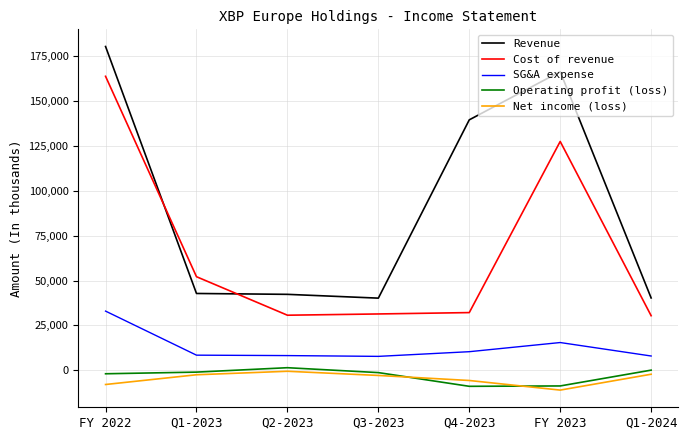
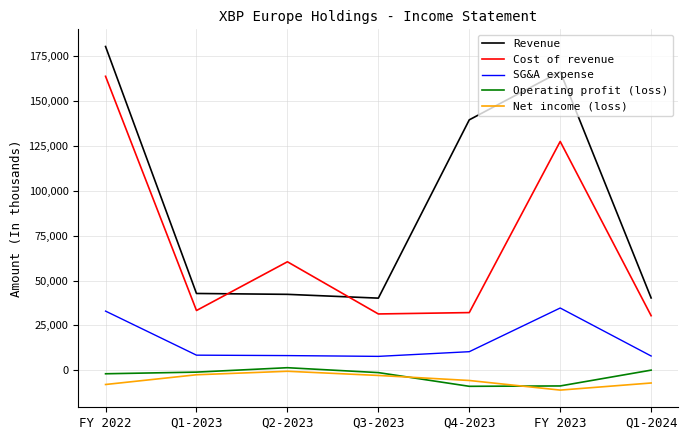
  {
    "Revenue": {
      "FY 2022": "180,000",
      "Q1-2023": "43,000",
      "Q2-2023": "42,000",
      "Q3-2023": "40,000",
      "Q4-2023": "140,000",
      "Q1-2024": "40,000"
    },
    "Cost of revenue": {
      "FY 2022": "164,000",
-     "Q1-2023": "52,000",
-     "Q2-2023": "31,000",
+     "Q1-2023": "33,000",
+     "Q2-2023": "60,000",
      "Q3-2023": "31,000",
      "Q4-2023": "32,000",
      "FY 2023": "127,000",
      "Q1-2024": "30,000"
    },
    "SG&A expense": {
      "FY 2022": "33,000",
      "Q1-2023": "8,000",
      "Q2-2023": "8,000",
      "Q3-2023": "8,000",
      "Q4-2023": "10,000",
-     "FY 2023": "15,000",
+     "FY 2023": "35,000",
      "Q1-2024": "8,000"
    },
    "Operating profit (loss)": {
      "FY 2022": "-2,000",
      "Q1-2023": "-1,000",
      "Q2-2023": "1,000",
      "Q3-2023": "-1,000",
      "Q4-2023": "-9,000",
      "FY 2023": "-9,000",
      "Q1-2024": "0"
    },
    "Net income (loss)": {
      "FY 2022": "-8,000",
      "Q1-2023": "-3,000",
      "Q2-2023": "-1,000",
      "Q3-2023": "-3,000",
      "Q4-2023": "-6,000",
      "FY 2023": "-11,000",
-     "Q1-2024": "-2,000"
+     "Q1-2024": "-7,000"
    }
  }
